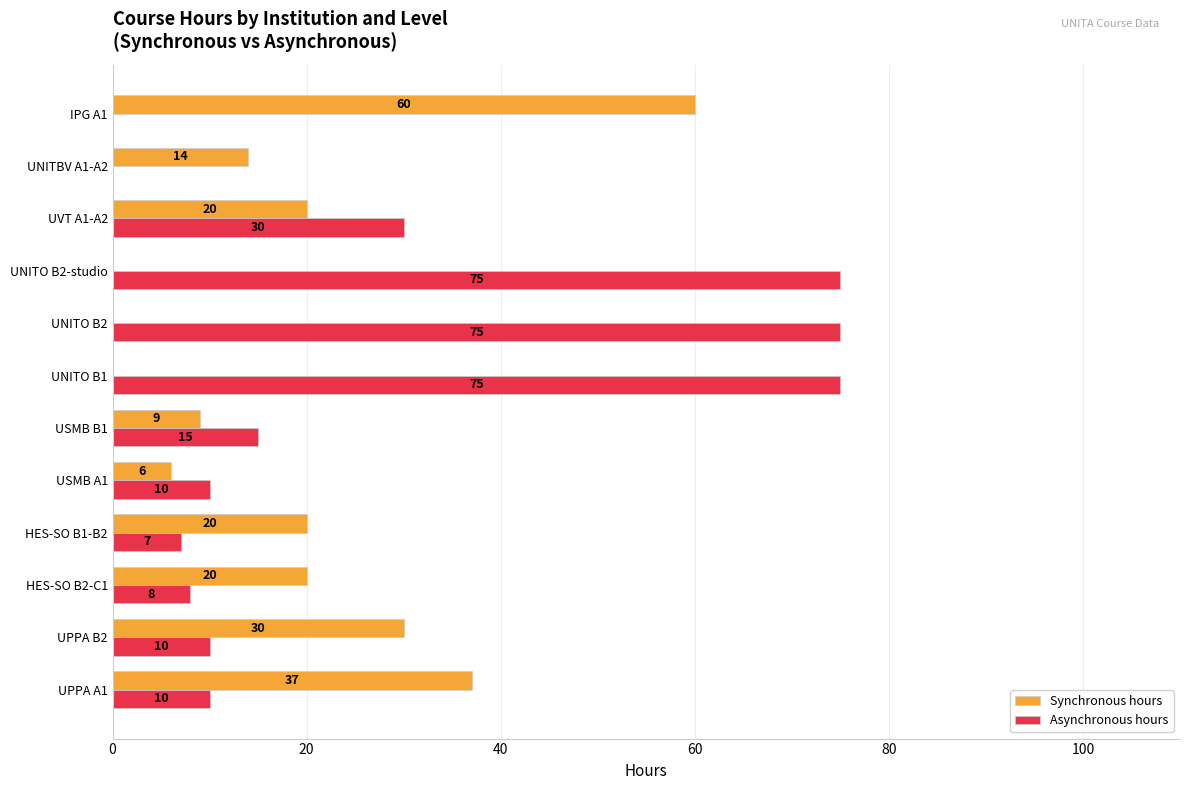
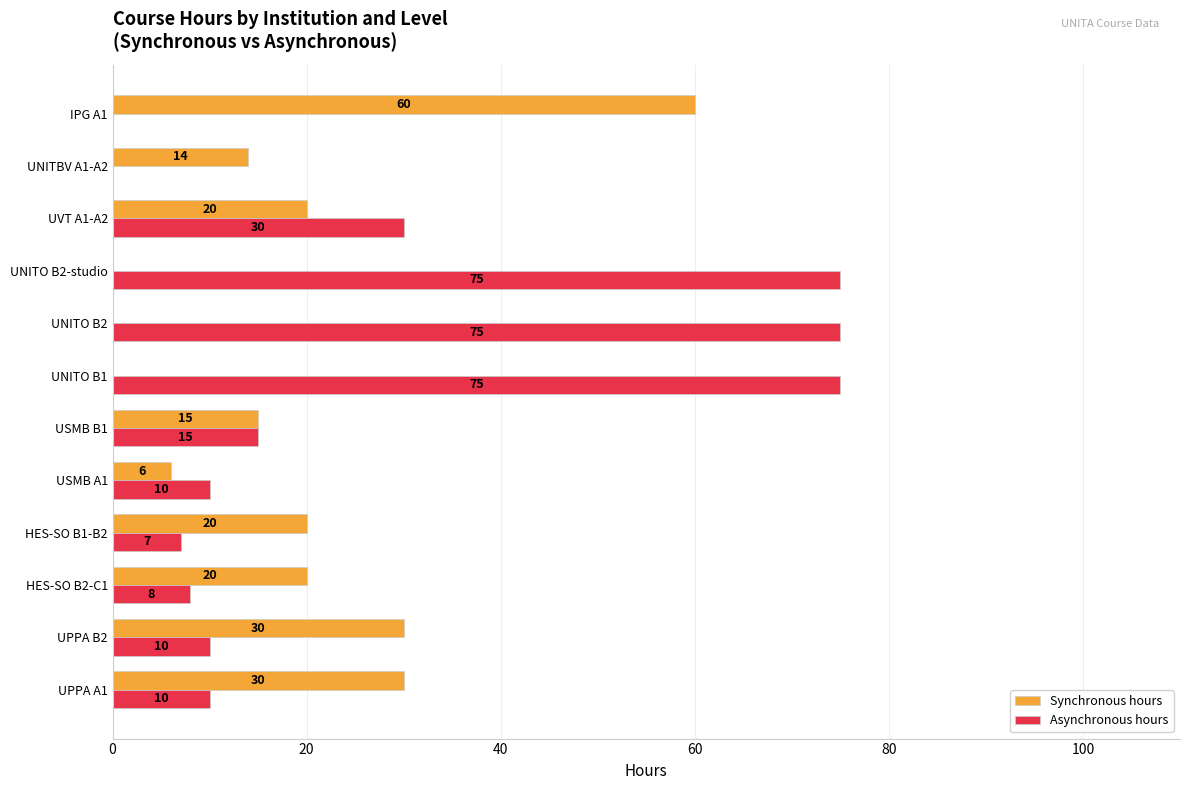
  {
    "Synchronous hours": {
      "IPG A1": 60,
      "UNITBV A1-A2": 14,
      "UVT A1-A2": 20,
-     "USMB B1": 9,
+     "USMB B1": 15,
      "USMB A1": 6,
      "HES-SO B1-B2": 20,
      "HES-SO B2-C1": 20,
      "UPPA B2": 30,
-     "UPPA A1": 37
+     "UPPA A1": 30
    },
    "Asynchronous hours": {
      "UVT A1-A2": 30,
      "UNITO B2-studio": 75,
      "UNITO B2": 75,
      "UNITO B1": 75,
      "USMB B1": 15,
      "USMB A1": 10,
      "HES-SO B1-B2": 7,
      "HES-SO B2-C1": 8,
      "UPPA B2": 10,
      "UPPA A1": 10
    }
  }
